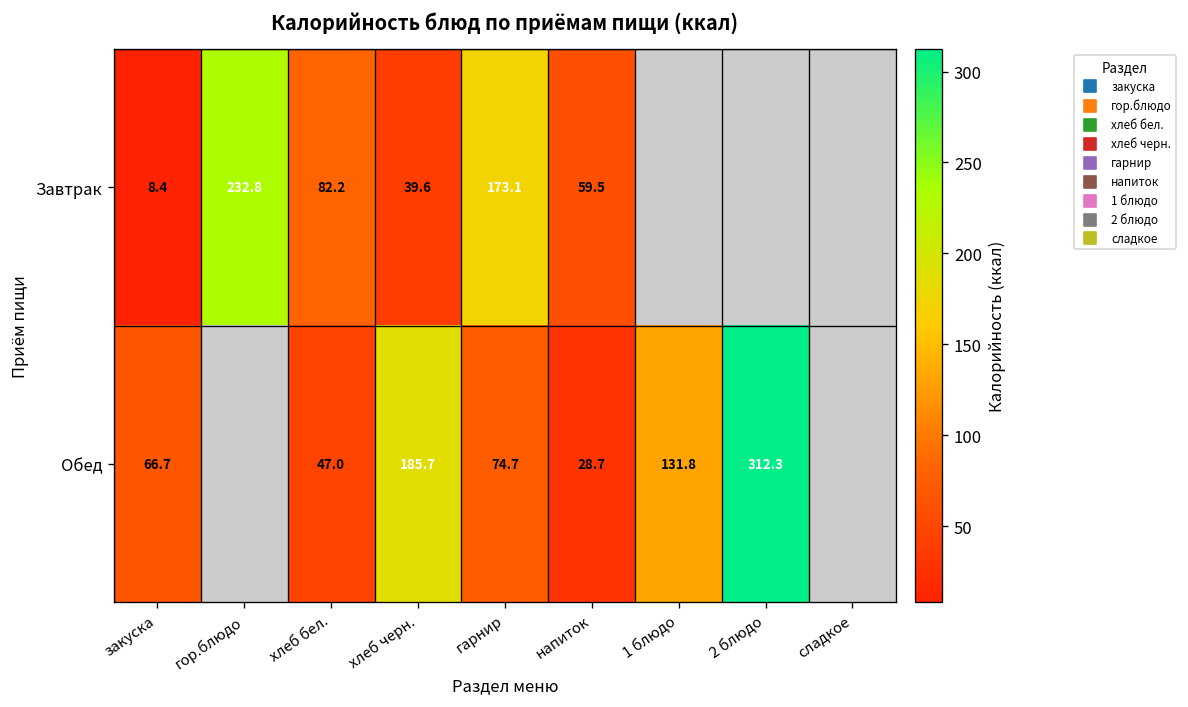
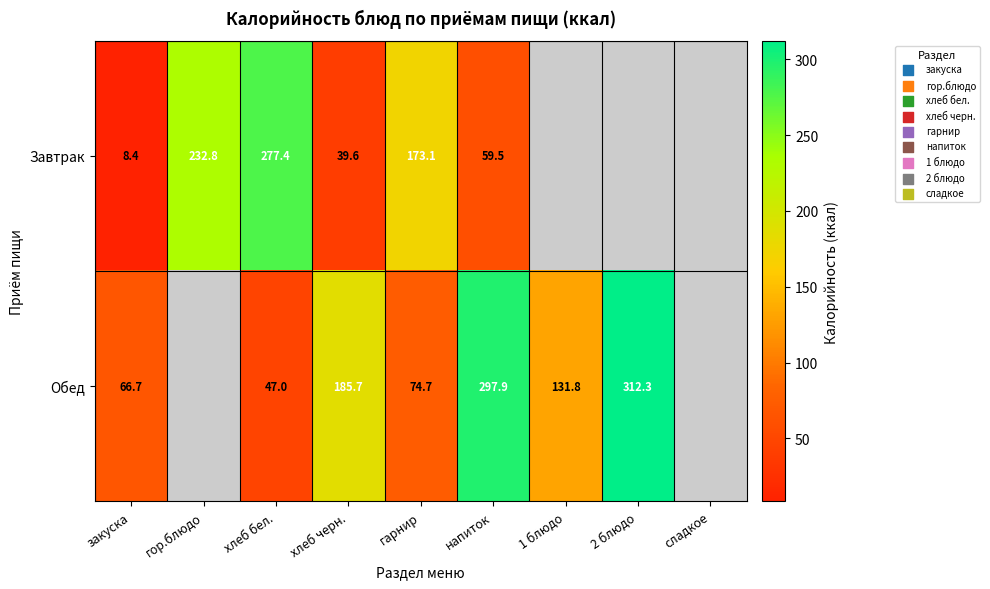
  {
    "Завтрак": {
      "закуска": 8.4,
      "гор.блюдо": 232.8,
-     "хлеб бел.": 82.2,
+     "хлеб бел.": 277.4,
      "хлеб черн.": 39.6,
      "гарнир": 173.1,
      "напиток": 59.5
    },
    "Обед": {
      "закуска": 66.7,
      "хлеб бел.": 47.0,
      "хлеб черн.": 185.7,
      "гарнир": 74.7,
-     "напиток": 28.7,
+     "напиток": 297.9,
      "1 блюдо": 131.8,
      "2 блюдо": 312.3
    }
  }
